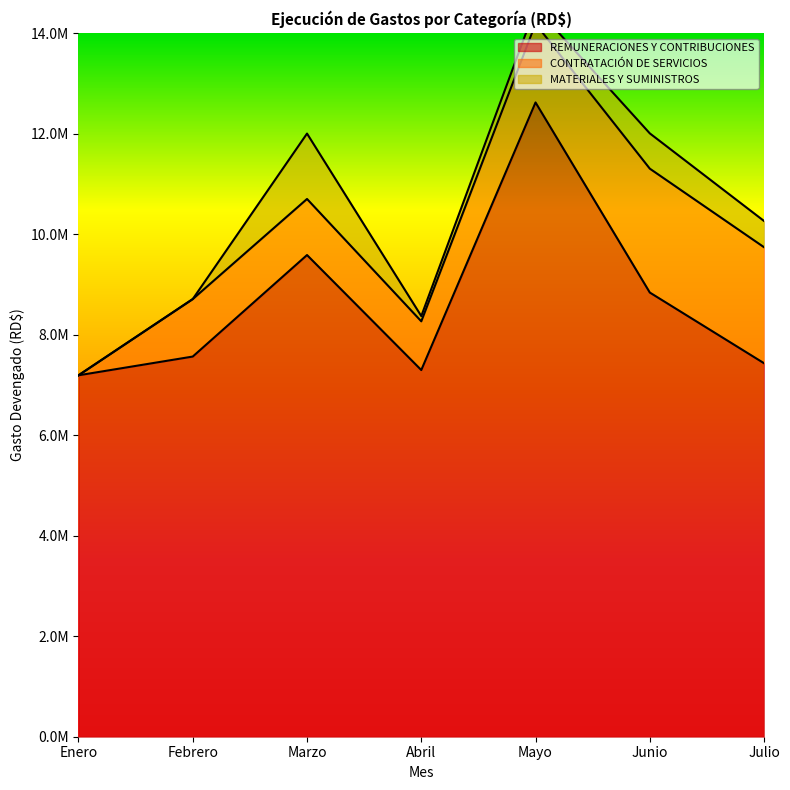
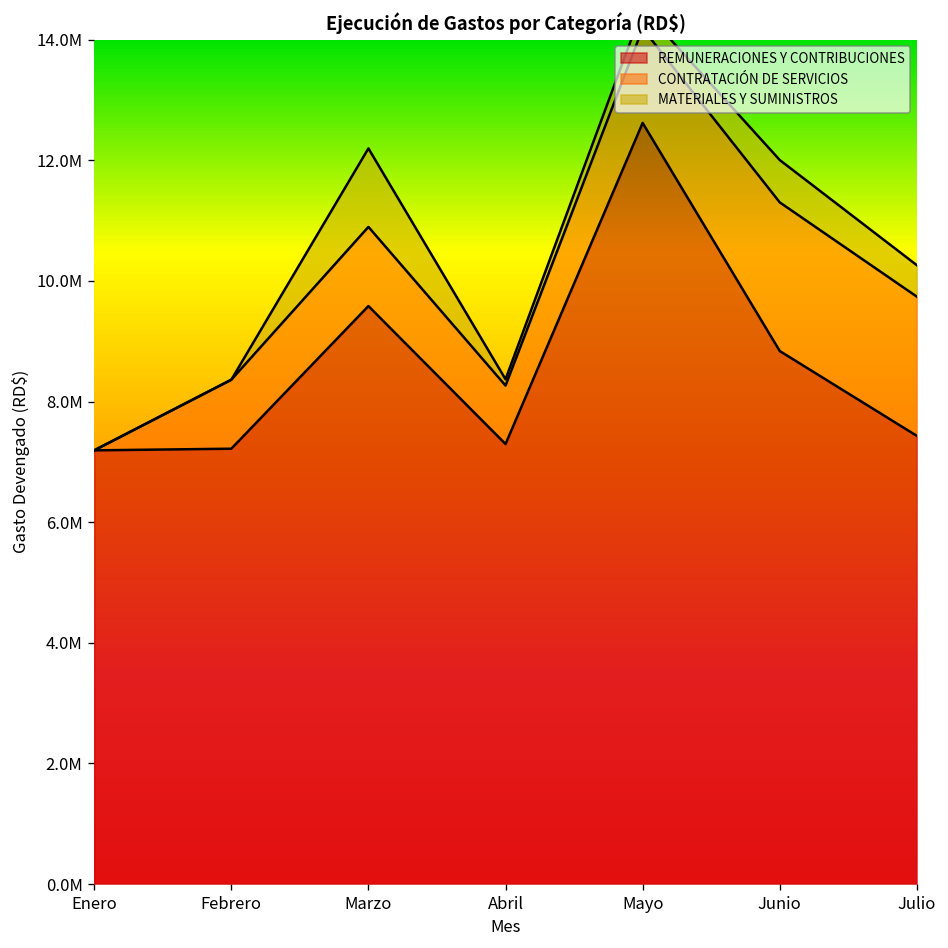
  {
    "REMUNERACIONES Y CONTRIBUCIONES": {
-     "Febrero": 7600000,
+     "Febrero": 7200000,
      "Marzo": 9600000,
      "Abril": 7300000,
      "Mayo": 12600000,
      "Junio": 8800000,
      "Julio": 7400000
    },
    "CONTRATACIÓN DE SERVICIOS": {
-     "Marzo": 1100000,
+     "Marzo": 1300000,
      "Abril": 1000000,
      "Junio": 2500000,
      "Julio": 2300000
    },
    "MATERIALES Y SUMINISTROS": {
      "Marzo": 1300000,
      "Abril": 100000,
      "Junio": 700000,
      "Julio": 500000
    }
  }
